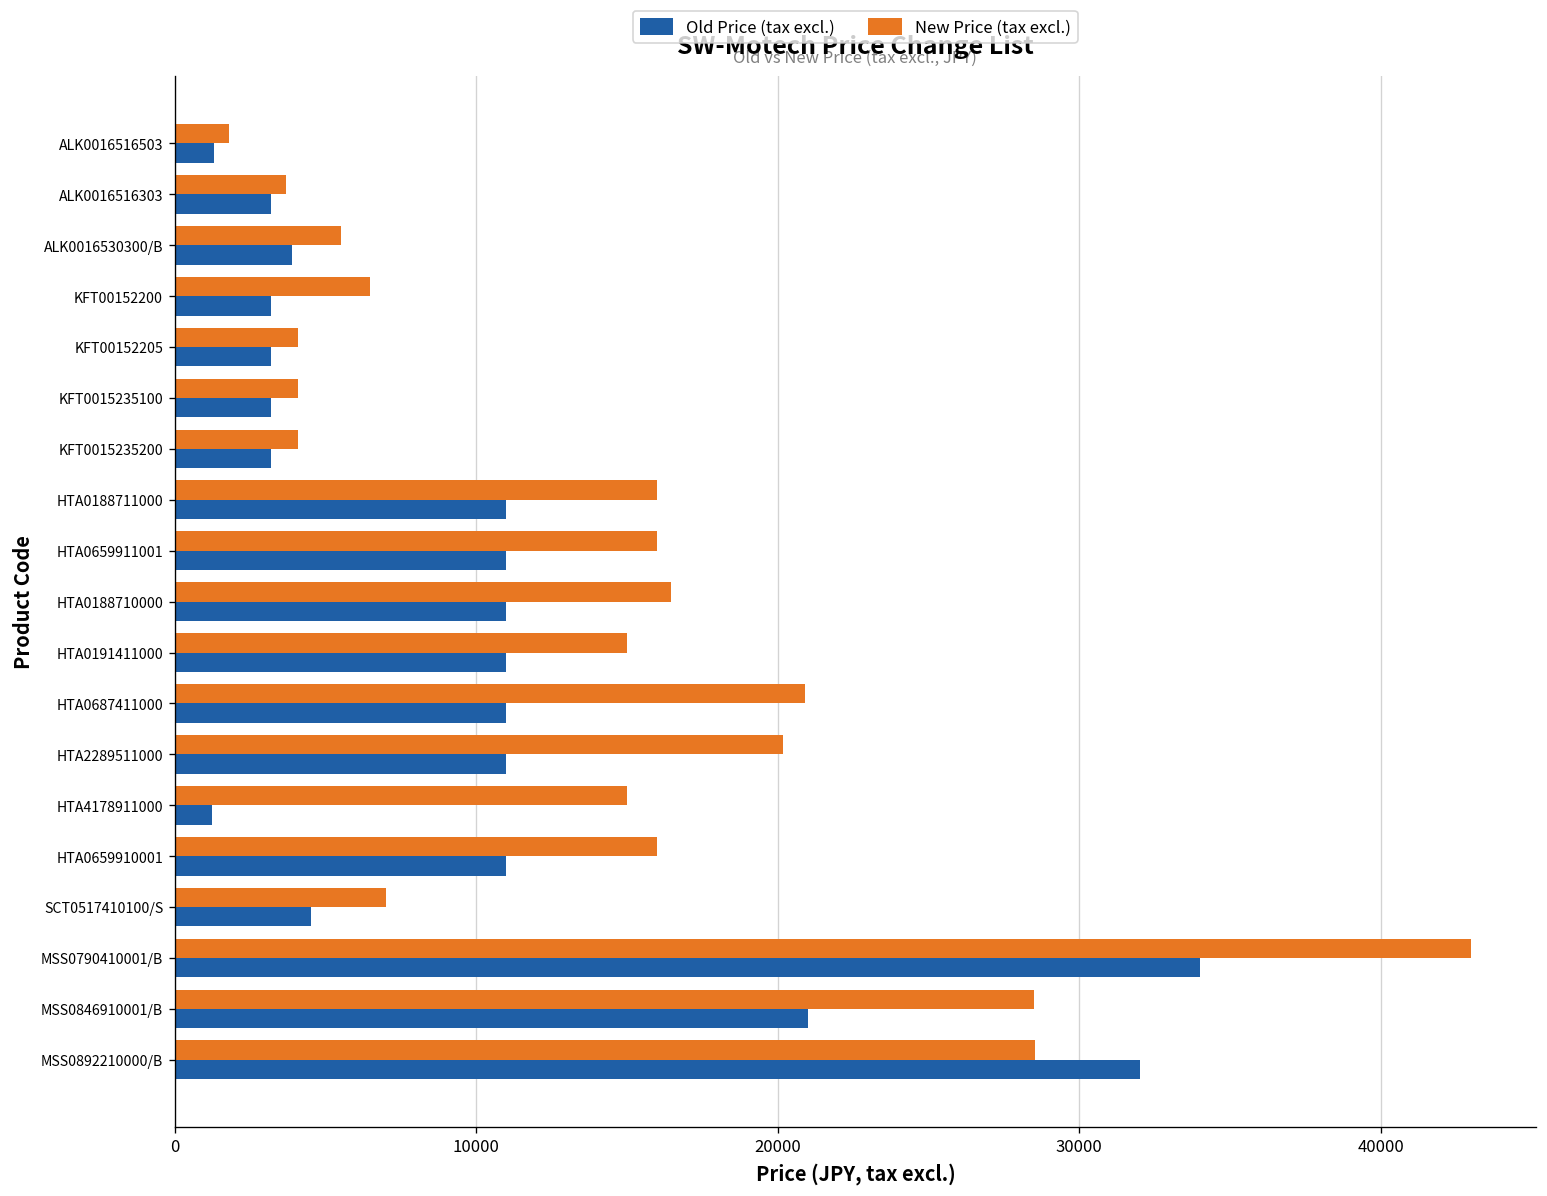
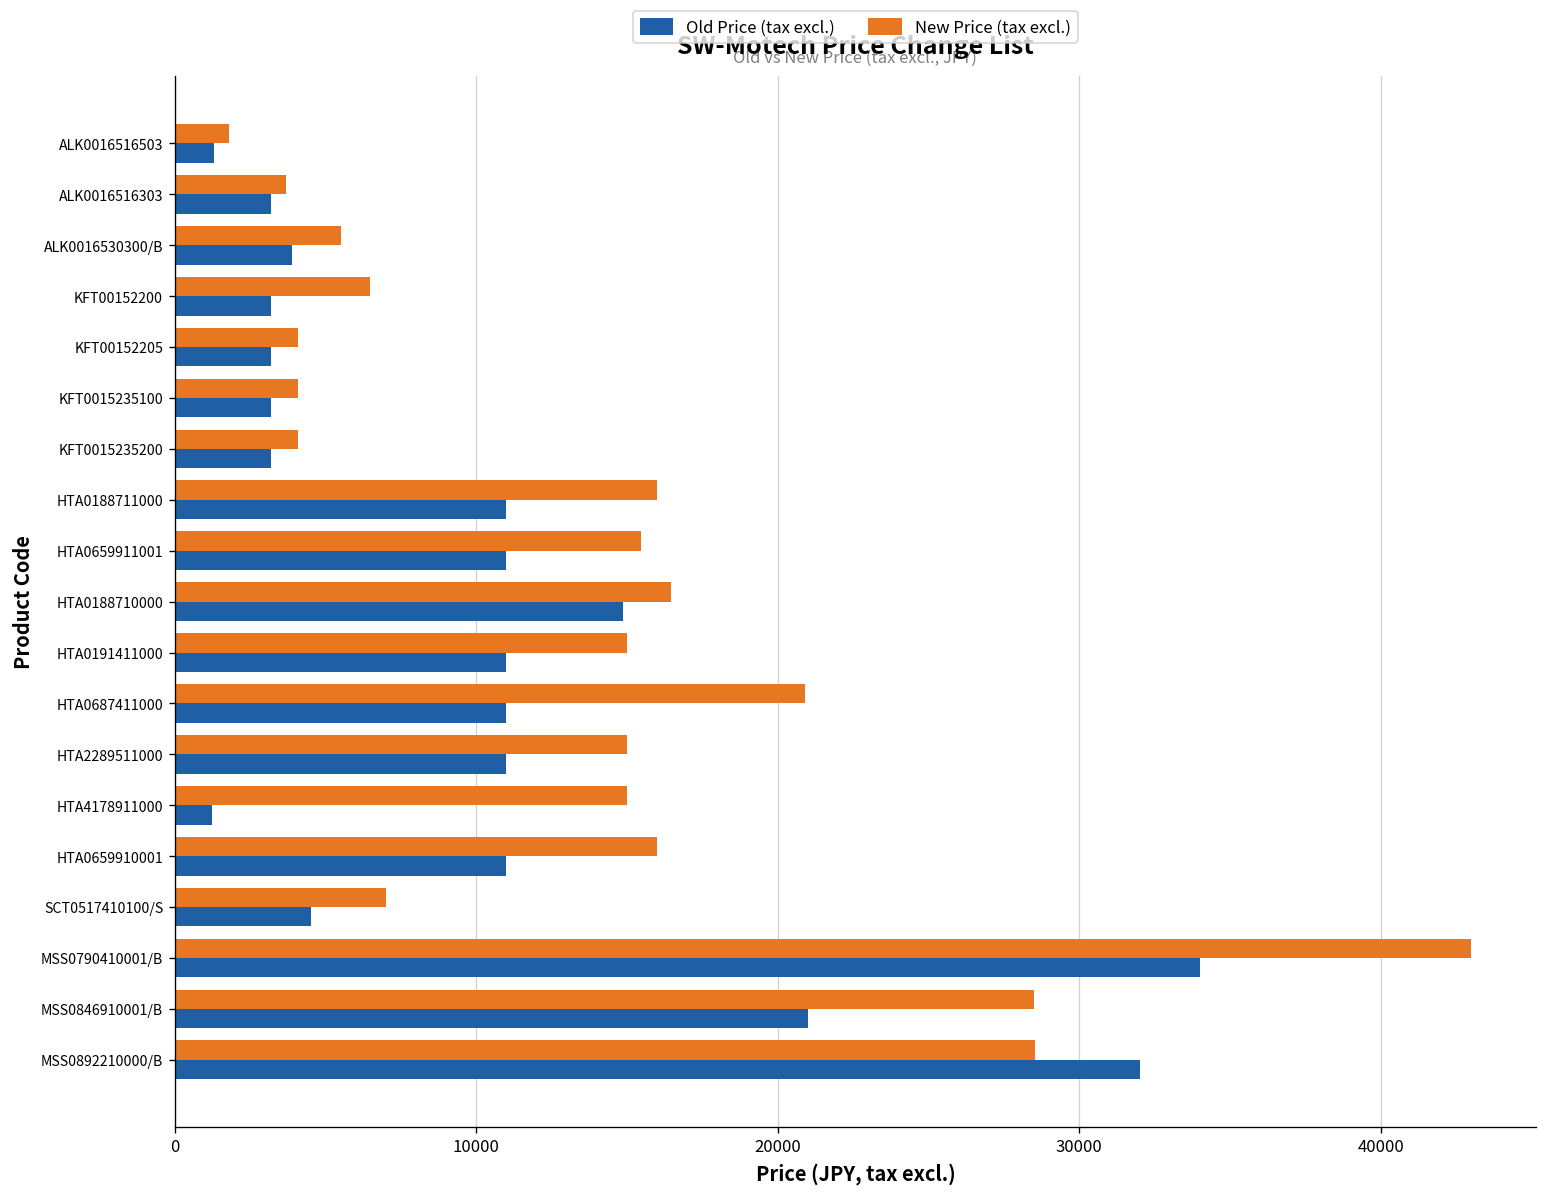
  {
    "Old Price (tax excl.)": {
      "ALK0016516503": 1300,
      "ALK0016516303": 3200,
      "ALK0016530300/B": 3900,
      "KFT00152200": 3200,
      "KFT00152205": 3200,
      "KFT0015235100": 3200,
      "KFT0015235200": 3200,
      "HTA0188711000": 11000,
      "HTA0659911001": 11000,
-     "HTA0188710000": 11000,
+     "HTA0188710000": 14900,
      "HTA0191411000": 11000,
      "HTA0687411000": 11000,
      "HTA2289511000": 11000,
      "HTA4178911000": 1200,
      "HTA0659910001": 11000,
      "SCT0517410100/S": 4500,
      "MSS0790410001/B": 34000,
      "MSS0846910001/B": 21000,
      "MSS0892210000/B": 32000
    },
    "New Price (tax excl.)": {
      "ALK0016516503": 1800,
      "ALK0016516303": 3700,
      "ALK0016530300/B": 5500,
      "KFT00152200": 6500,
      "KFT00152205": 4100,
      "KFT0015235100": 4100,
      "KFT0015235200": 4100,
      "HTA0188711000": 16000,
-     "HTA0659911001": 16000,
+     "HTA0659911001": 15500,
      "HTA0188710000": 16400,
      "HTA0191411000": 15000,
      "HTA0687411000": 20900,
-     "HTA2289511000": 20200,
+     "HTA2289511000": 15000,
      "HTA4178911000": 15000,
      "HTA0659910001": 16000,
      "SCT0517410100/S": 7000,
      "MSS0790410001/B": 43000,
      "MSS0846910001/B": 28500,
      "MSS0892210000/B": 28500
    }
  }
